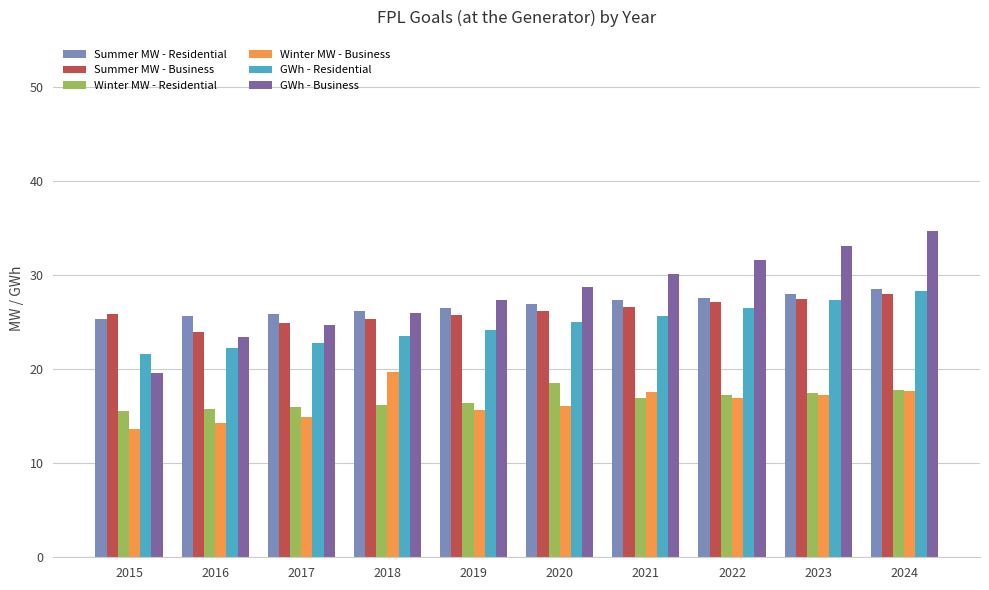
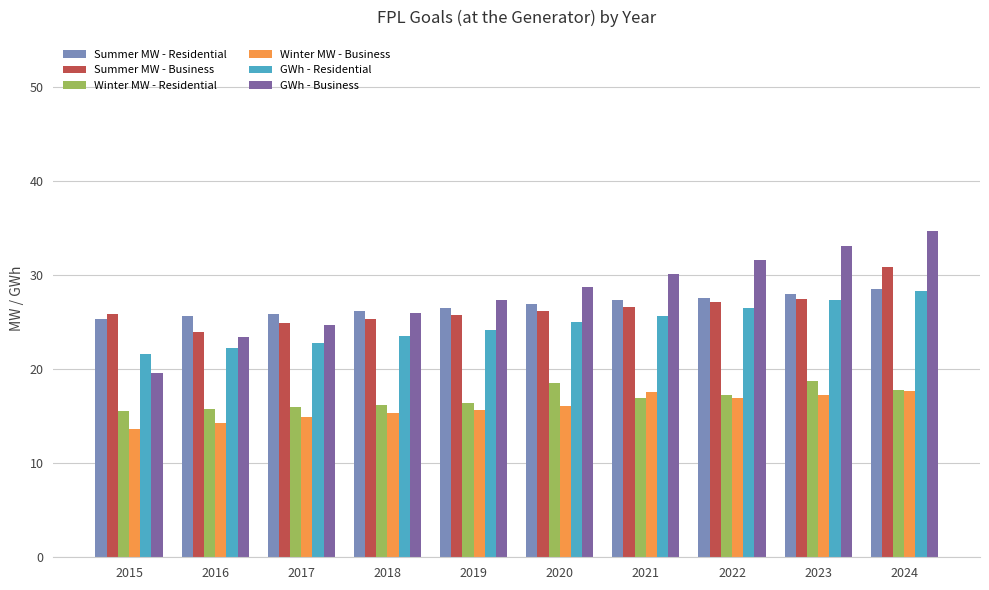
  {
    "Summer MW - Business": {
      "2015": 26,
      "2016": 24,
      "2017": 25,
      "2018": 25,
      "2019": 26,
      "2020": 26,
      "2021": 27,
      "2022": 27,
      "2023": 28,
-     "2024": 28
+     "2024": 31
    },
    "Winter MW - Residential": {
      "2015": 16,
      "2016": 16,
      "2017": 16,
      "2018": 16,
      "2019": 16,
      "2020": 19,
      "2021": 17,
      "2022": 17,
-     "2023": 18,
+     "2023": 19,
      "2024": 18
    },
    "Winter MW - Business": {
      "2015": 14,
      "2016": 14,
      "2017": 15,
-     "2018": 20,
+     "2018": 15,
      "2019": 16,
      "2020": 16,
      "2021": 18,
      "2022": 17,
      "2023": 17,
      "2024": 18
    }
  }
